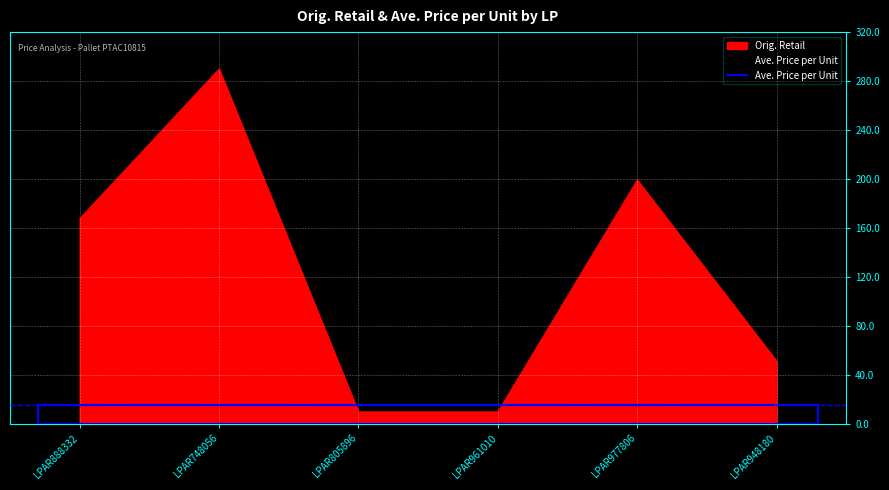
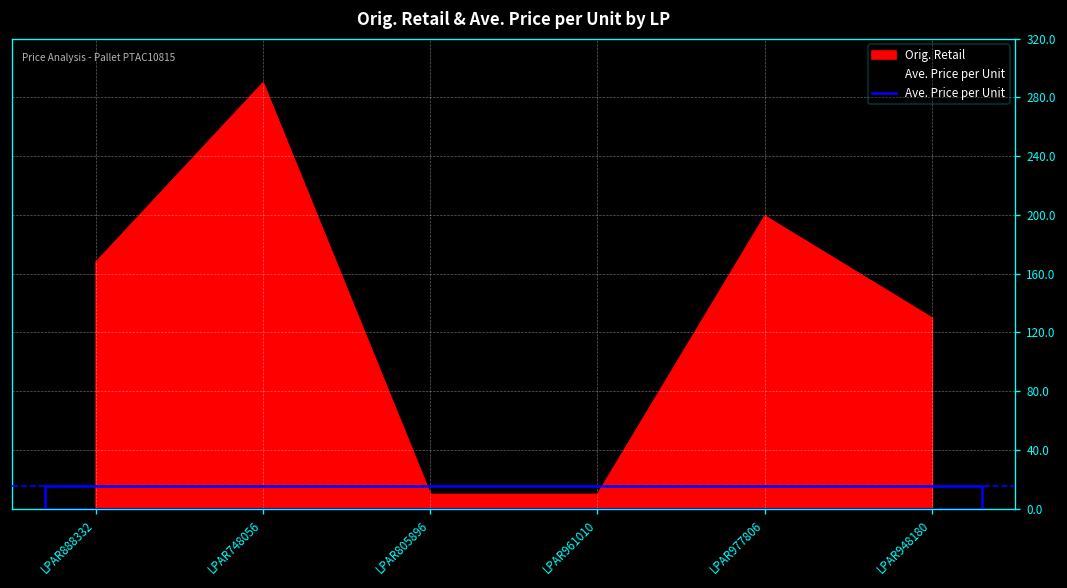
  {
    "Orig. Retail": {
      "LPAR888332": 168,
      "LPAR748056": 290,
      "LPAR805896": 10,
      "LPAR961010": 10,
      "LPAR977806": 199,
-     "LPAR948180": 51
+     "LPAR948180": 130
    },
    "Ave. Price per Unit": {
      "LPAR888332": 16,
      "LPAR748056": 16,
      "LPAR805896": 16,
      "LPAR961010": 16,
      "LPAR977806": 16,
      "LPAR948180": 16
    }
  }
